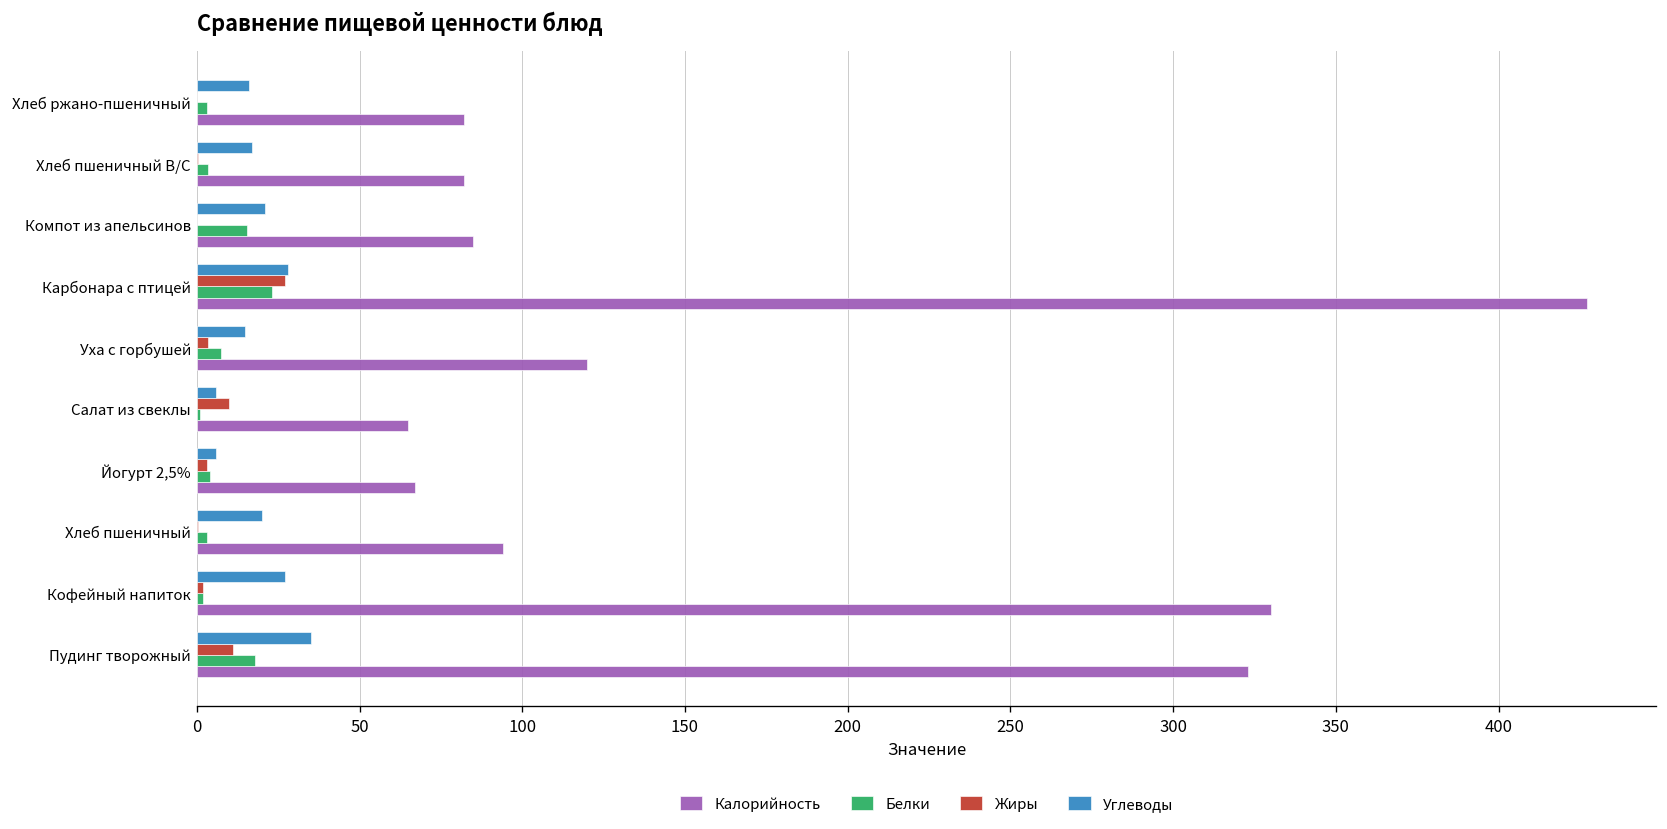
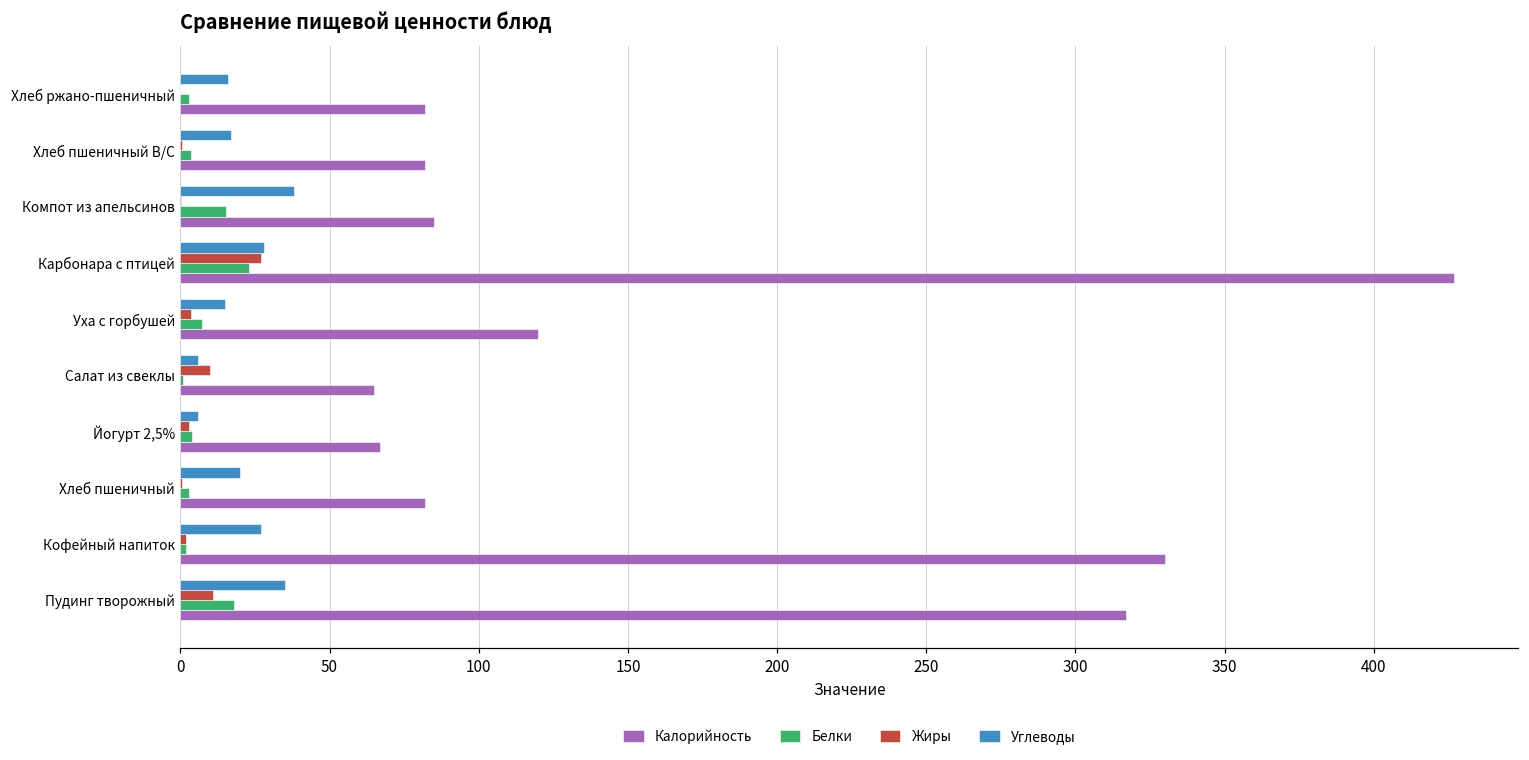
  {
    "Калорийность": {
      "Хлеб ржано-пшеничный": 82,
      "Хлеб пшеничный В/С": 82,
      "Компот из апельсинов": 85,
      "Карбонара с птицей": 427,
      "Уха с горбушей": 120,
      "Салат из свеклы": 65,
      "Йогурт 2,5%": 67,
-     "Хлеб пшеничный": 94,
+     "Хлеб пшеничный": 82,
      "Кофейный напиток": 330,
-     "Пудинг творожный": 323
+     "Пудинг творожный": 317
    },
    "Белки": {
      "Хлеб ржано-пшеничный": 3,
      "Хлеб пшеничный В/С": 3,
      "Компот из апельсинов": 15,
      "Карбонара с птицей": 23,
      "Уха с горбушей": 7,
      "Салат из свеклы": 1,
      "Йогурт 2,5%": 4,
      "Хлеб пшеничный": 3,
      "Кофейный напиток": 2,
      "Пудинг творожный": 18
    },
    "Жиры": {
      "Хлеб ржано-пшеничный": 0,
      "Карбонара с птицей": 27,
      "Уха с горбушей": 4,
      "Салат из свеклы": 10,
      "Йогурт 2,5%": 3,
      "Кофейный напиток": 2,
      "Пудинг творожный": 11
    },
    "Углеводы": {
      "Хлеб ржано-пшеничный": 16,
      "Хлеб пшеничный В/С": 17,
-     "Компот из апельсинов": 21,
+     "Компот из апельсинов": 38,
      "Карбонара с птицей": 28,
      "Уха с горбушей": 15,
      "Салат из свеклы": 6,
      "Йогурт 2,5%": 6,
      "Хлеб пшеничный": 20,
      "Кофейный напиток": 27,
      "Пудинг творожный": 35
    }
  }
